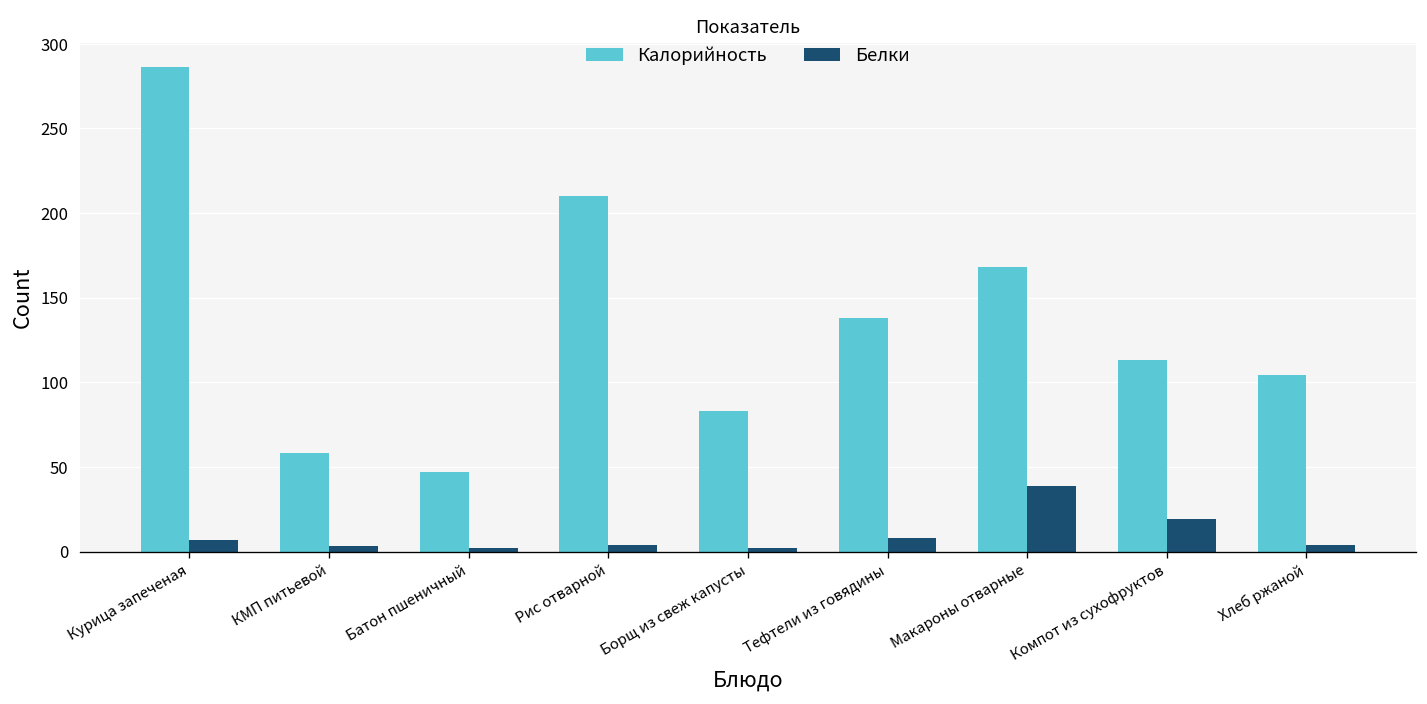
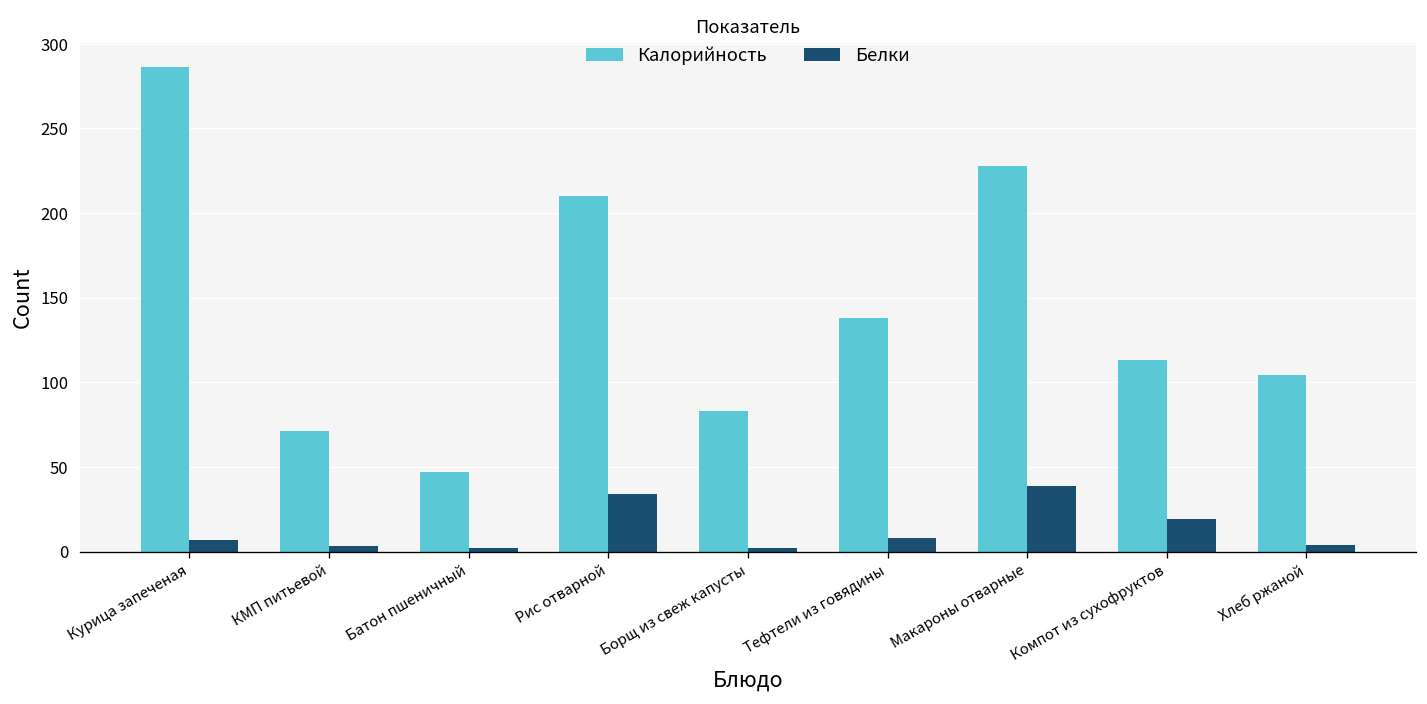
  {
    "Калорийность": {
      "Курица запеченая": 286,
-     "КМП питьевой": 58,
+     "КМП питьевой": 71,
      "Батон пшеничный": 47,
      "Рис отварной": 210,
      "Борщ из свеж капусты": 83,
      "Тефтели из говядины": 138,
-     "Макароны отварные": 168,
+     "Макароны отварные": 228,
      "Компот из сухофруктов": 113,
      "Хлеб ржаной": 104
    },
    "Белки": {
      "Курица запеченая": 7,
      "КМП питьевой": 3,
      "Батон пшеничный": 2,
-     "Рис отварной": 4,
+     "Рис отварной": 34,
      "Борщ из свеж капусты": 2,
      "Тефтели из говядины": 8,
      "Макароны отварные": 39,
      "Компот из сухофруктов": 19,
      "Хлеб ржаной": 4
    }
  }
